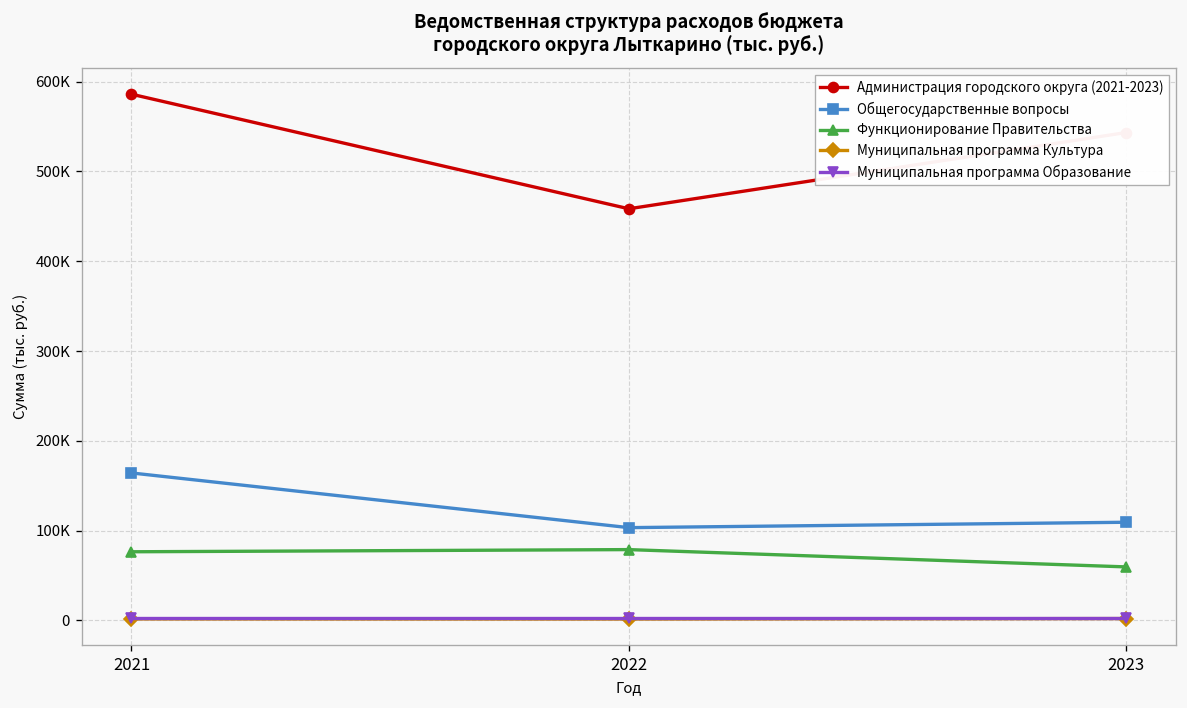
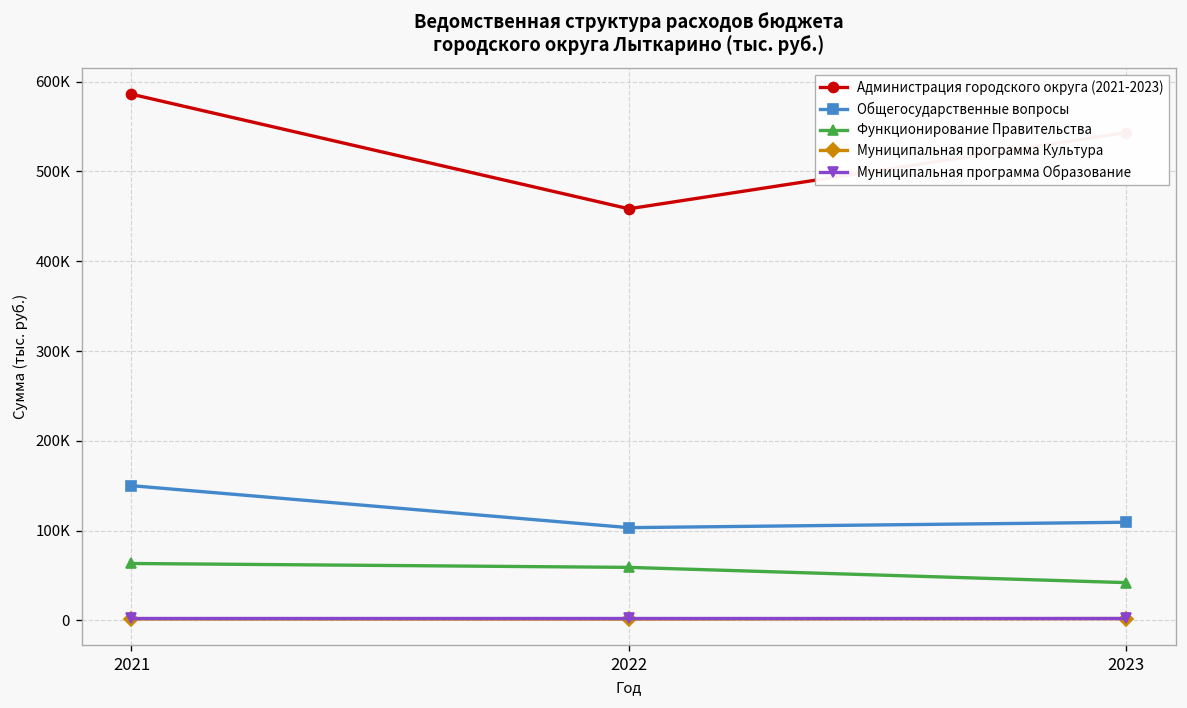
  {
    "Администрация городского округа (2021-2023)": {
      "2021": 590000,
      "2022": 460000
    },
    "Общегосударственные вопросы": {
-     "2021": 160000,
+     "2021": 150000,
      "2022": 100000,
      "2023": 110000
    },
    "Функционирование Правительства": {
-     "2021": 80000,
-     "2022": 80000,
-     "2023": 60000
+     "2021": 60000,
+     "2022": 60000,
+     "2023": 40000
    }
  }
